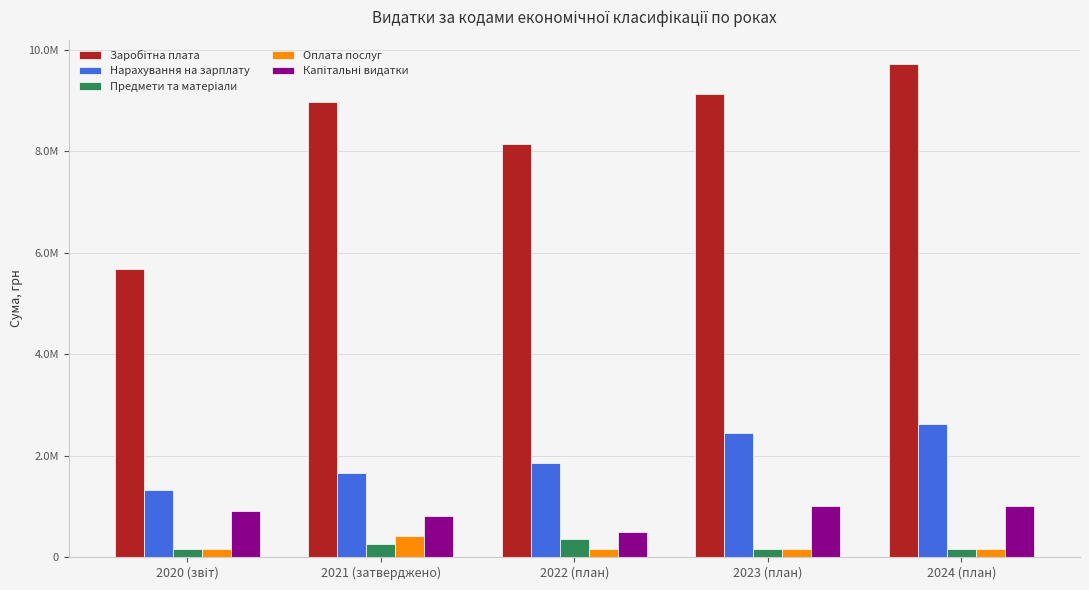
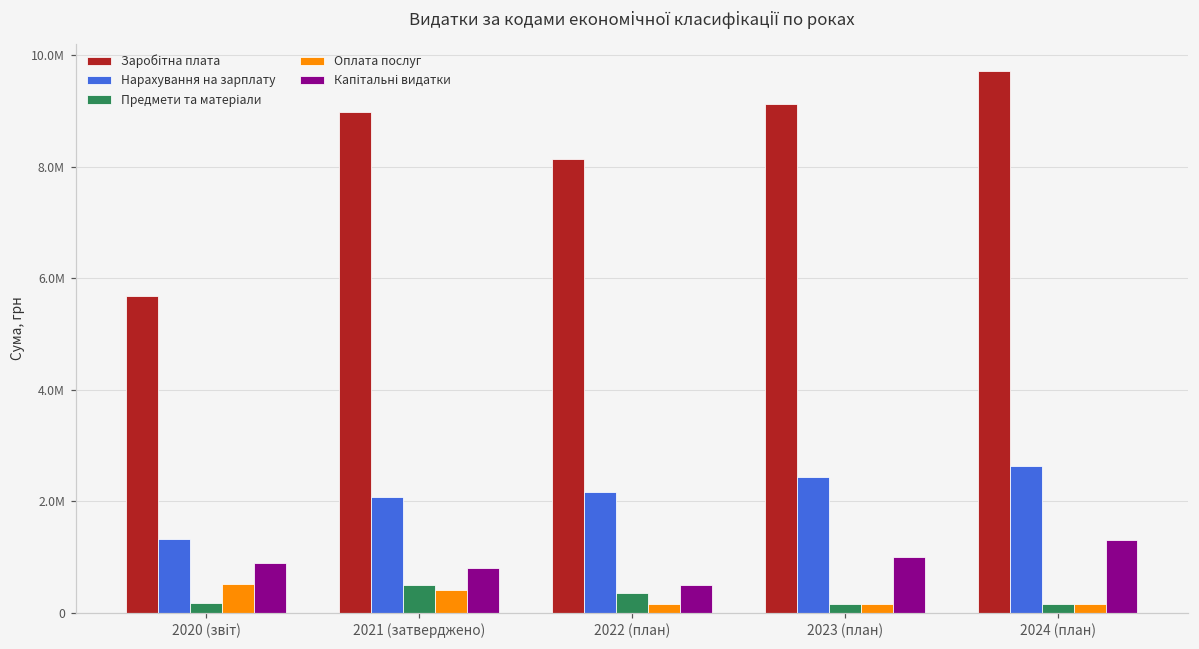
  {
    "Заробітна плата": {
      "2020 (звіт)": 5700000,
      "2021 (затверджено)": 9000000,
      "2022 (план)": 8100000,
      "2023 (план)": 9100000,
      "2024 (план)": 9700000
    },
    "Нарахування на зарплату": {
      "2020 (звіт)": 1300000,
-     "2021 (затверджено)": 1700000,
-     "2022 (план)": 1800000,
+     "2021 (затверджено)": 2100000,
+     "2022 (план)": 2200000,
      "2023 (план)": 2400000,
      "2024 (план)": 2600000
    },
    "Предмети та матеріали": {
      "2020 (звіт)": 200000,
-     "2021 (затверджено)": 300000,
+     "2021 (затверджено)": 500000,
      "2022 (план)": 400000,
      "2023 (план)": 200000,
      "2024 (план)": 200000
    },
    "Оплата послуг": {
-     "2020 (звіт)": 200000,
+     "2020 (звіт)": 500000,
      "2021 (затверджено)": 400000,
      "2022 (план)": 200000,
      "2023 (план)": 200000,
      "2024 (план)": 200000
    },
    "Капітальні видатки": {
      "2020 (звіт)": 900000,
      "2021 (затверджено)": 800000,
      "2022 (план)": 500000,
      "2023 (план)": 1000000,
-     "2024 (план)": 1000000
+     "2024 (план)": 1300000
    }
  }
